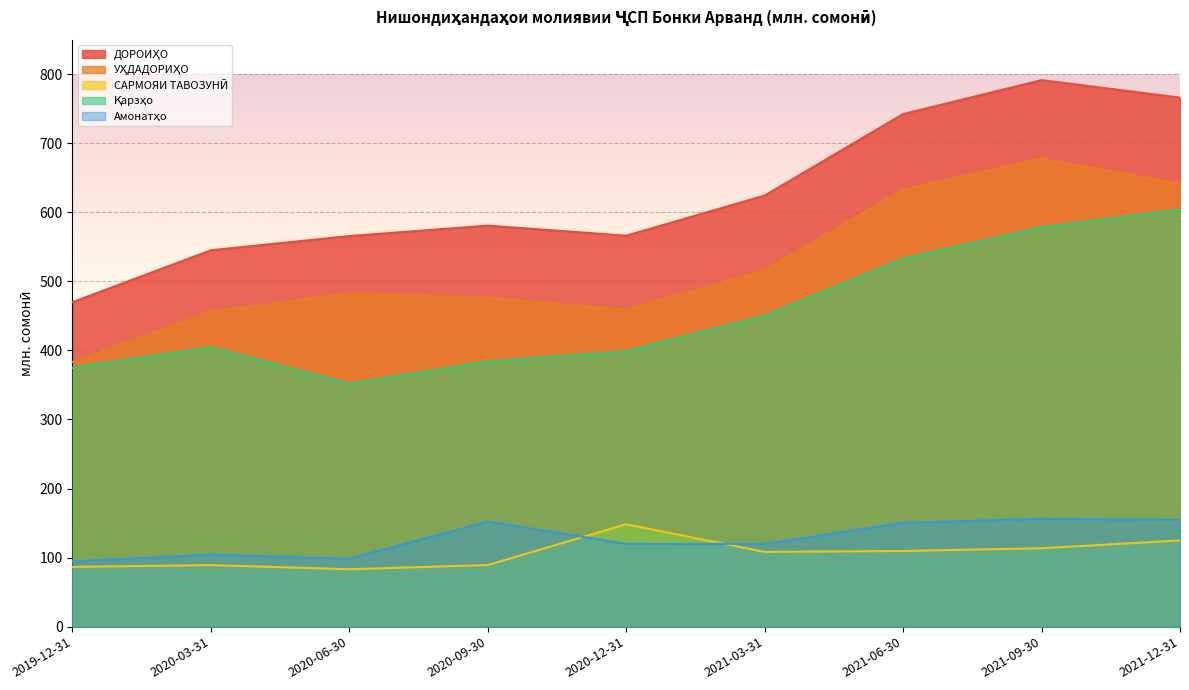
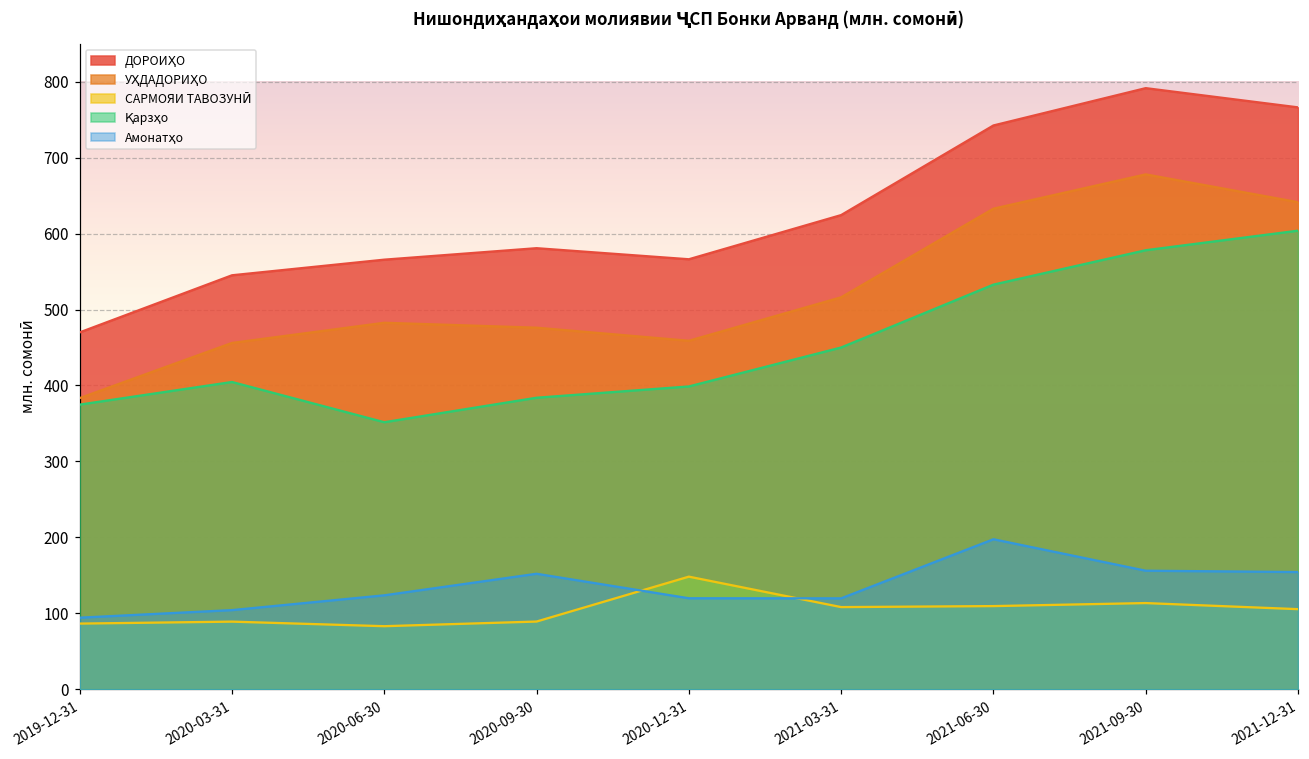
  {
    "САРМОЯИ ТАВОЗУНӢ": {
      "2019-12-31": 90,
      "2020-03-31": 90,
      "2020-06-30": 80,
      "2020-09-30": 90,
      "2020-12-31": 150,
      "2021-03-31": 110,
      "2021-06-30": 110,
      "2021-09-30": 110,
-     "2021-12-31": 120
+     "2021-12-31": 110
    },
    "Қарзҳо": {
      "2019-12-31": 370,
      "2020-03-31": 400,
      "2020-06-30": 350,
      "2020-09-30": 380,
      "2020-12-31": 400,
      "2021-03-31": 450,
      "2021-06-30": 530,
      "2021-09-30": 580,
      "2021-12-31": 600
    },
    "Амонатҳо": {
      "2019-12-31": 90,
      "2020-03-31": 100,
-     "2020-06-30": 100,
+     "2020-06-30": 120,
      "2020-09-30": 150,
      "2020-12-31": 120,
      "2021-03-31": 120,
-     "2021-06-30": 150,
+     "2021-06-30": 200,
      "2021-09-30": 160,
      "2021-12-31": 150
    }
  }
